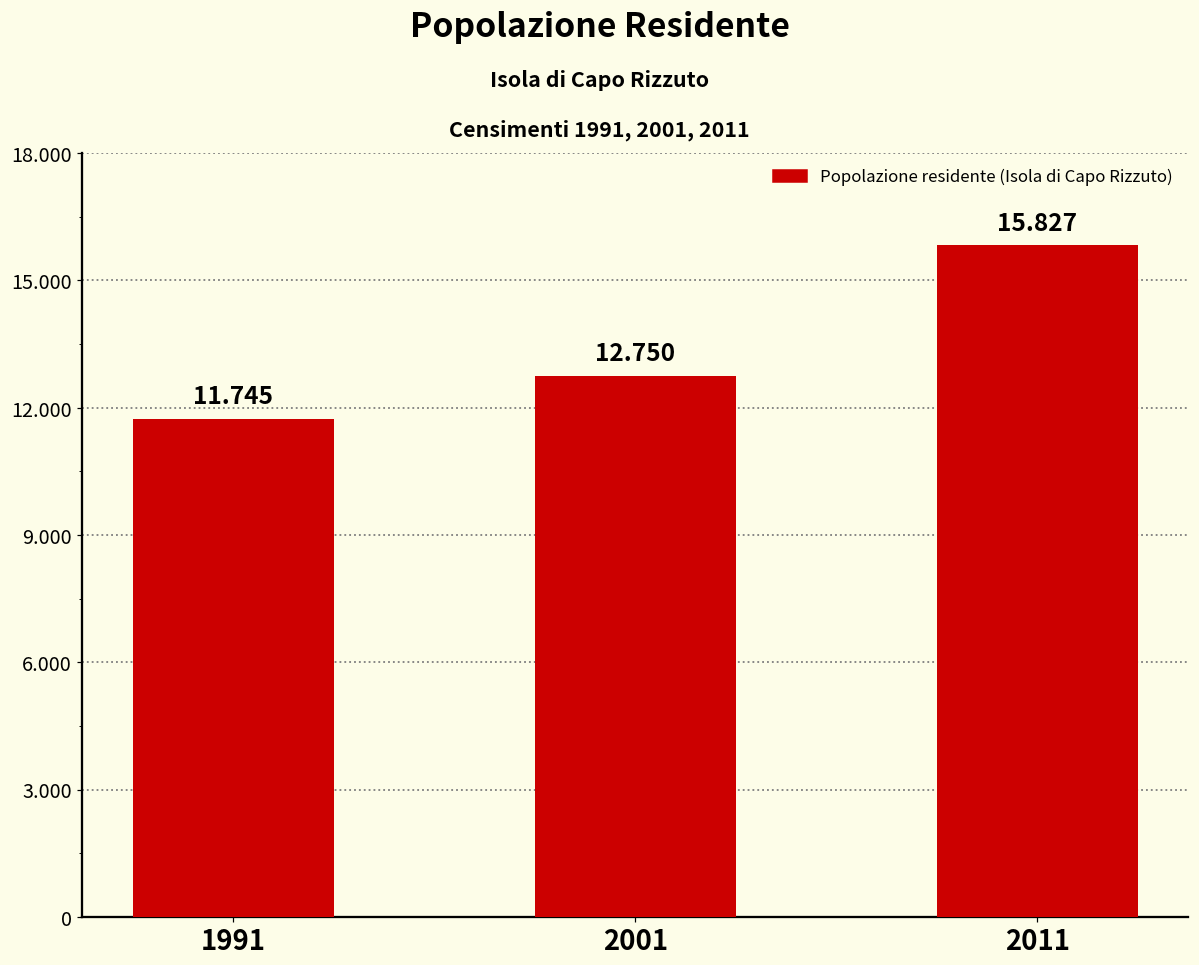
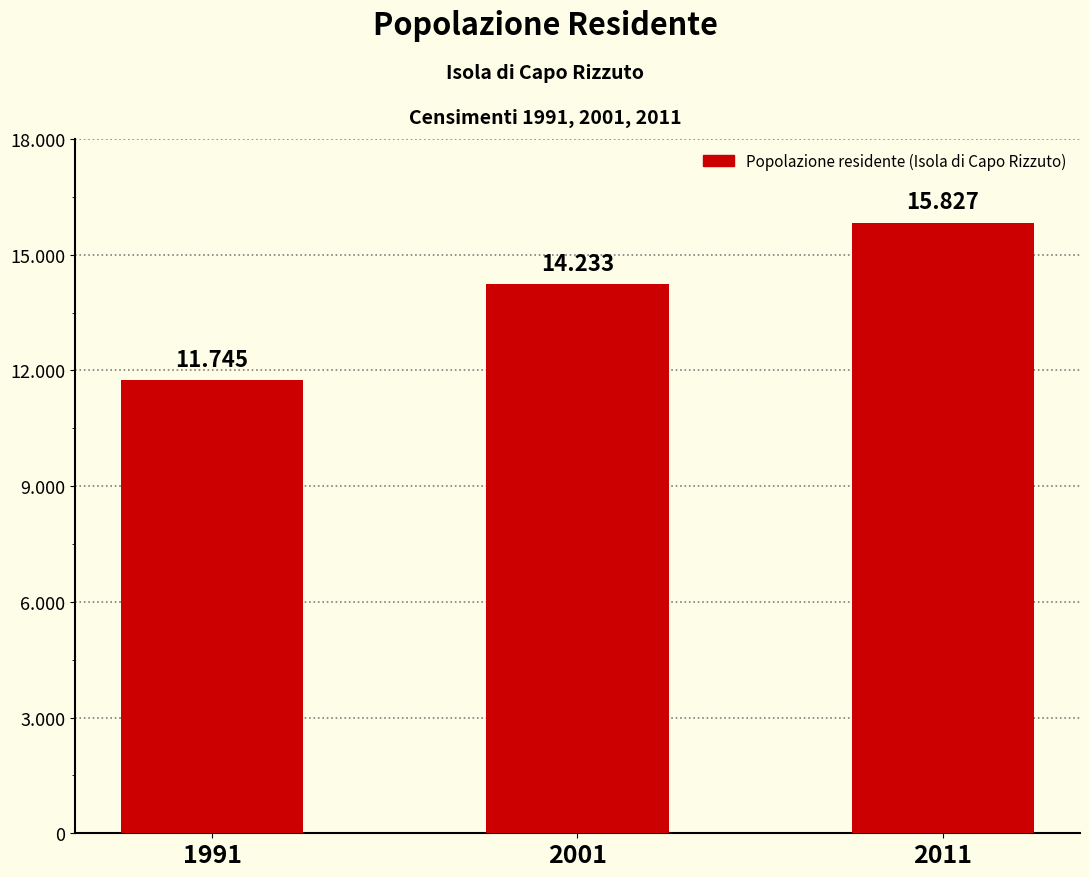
  {
-   "2001": 12.750
+   "2001": 14.233
  }
